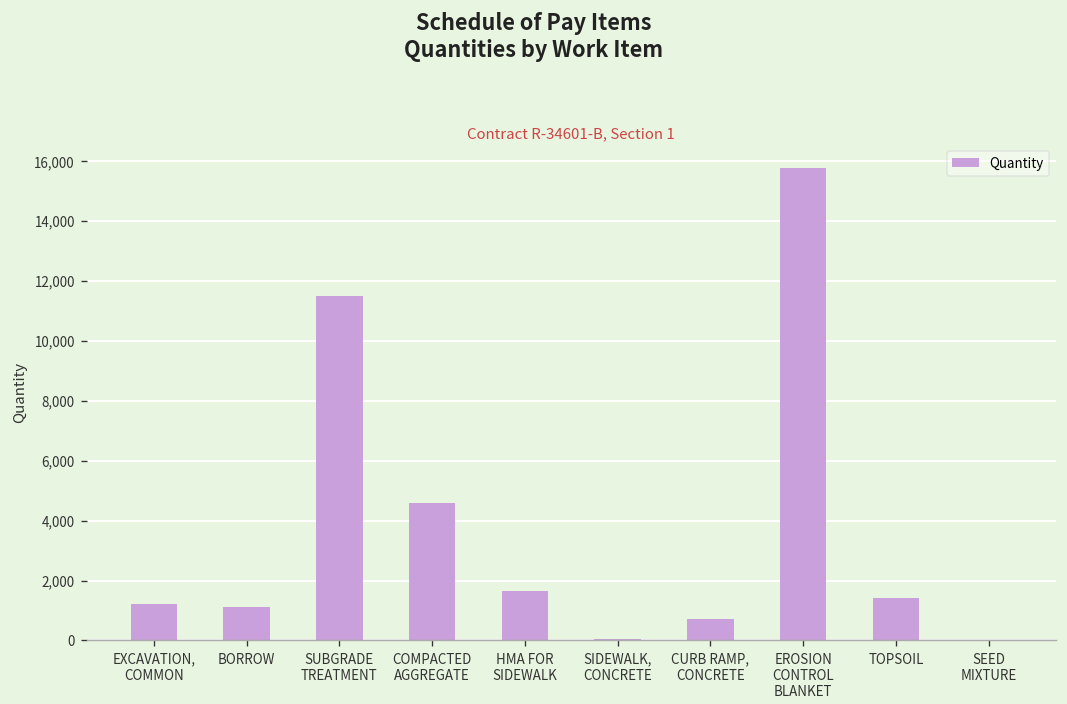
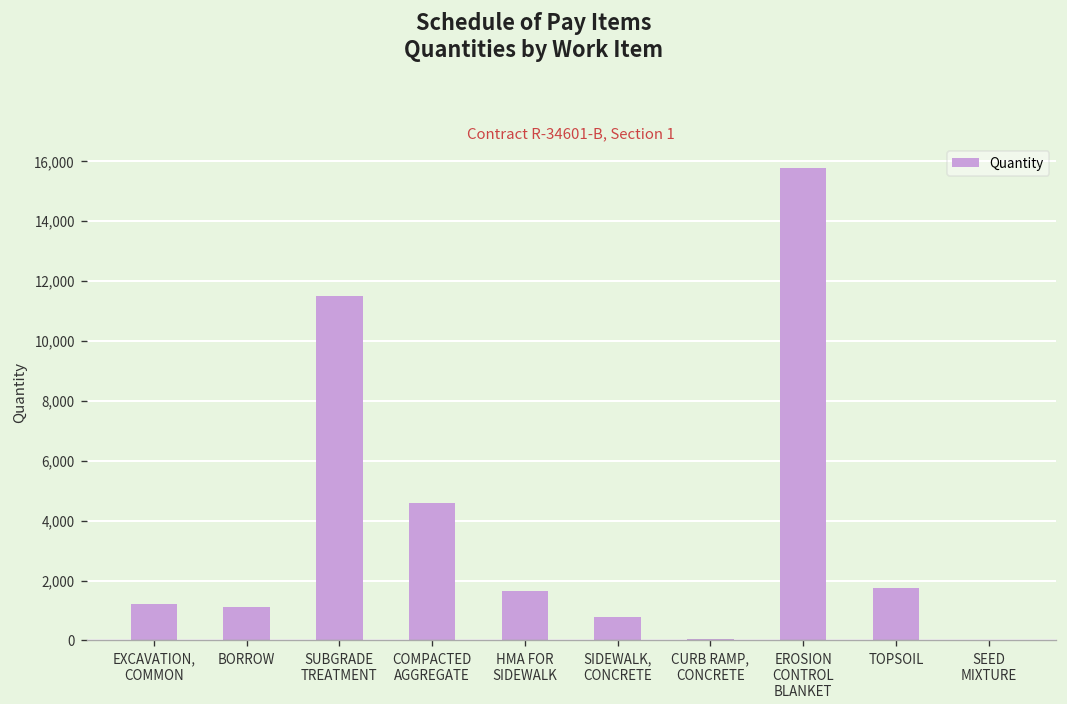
  {
    "EXCAVATION, COMMON": "1,200",
    "BORROW": "1,100",
    "SUBGRADE TREATMENT": "11,500",
    "COMPACTED AGGREGATE": "4,600",
    "HMA FOR SIDEWALK": "1,600",
-   "SIDEWALK, CONCRETE": "100",
-   "CURB RAMP, CONCRETE": "700",
+   "SIDEWALK, CONCRETE": "800",
+   "CURB RAMP, CONCRETE": "0",
    "EROSION CONTROL BLANKET": "15,800",
-   "TOPSOIL": "1,400"
+   "TOPSOIL": "1,700"
  }
